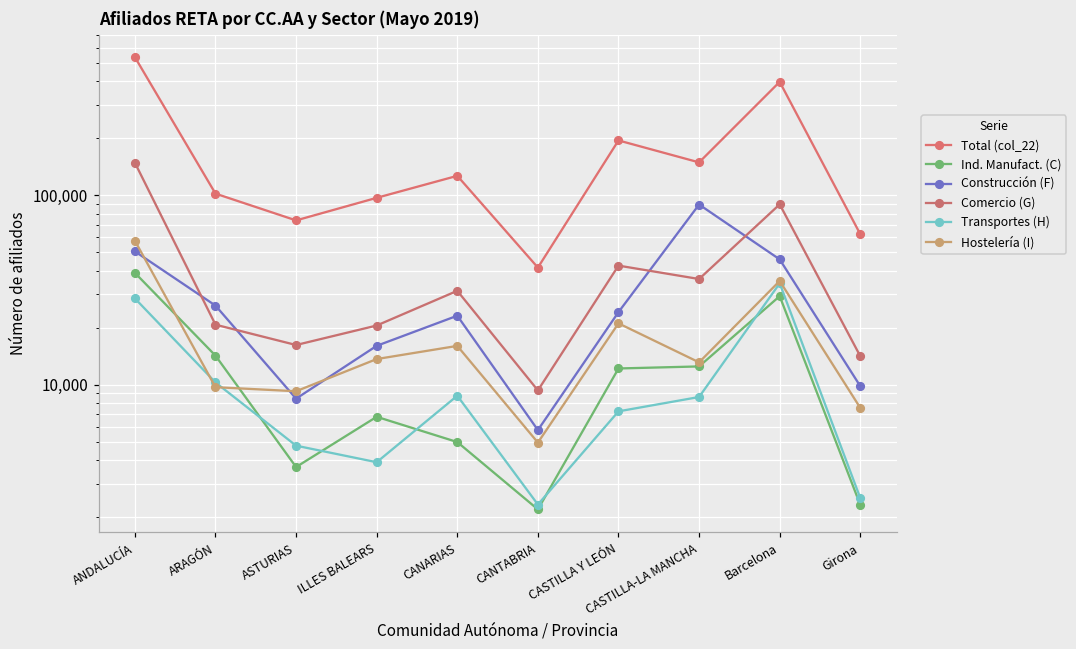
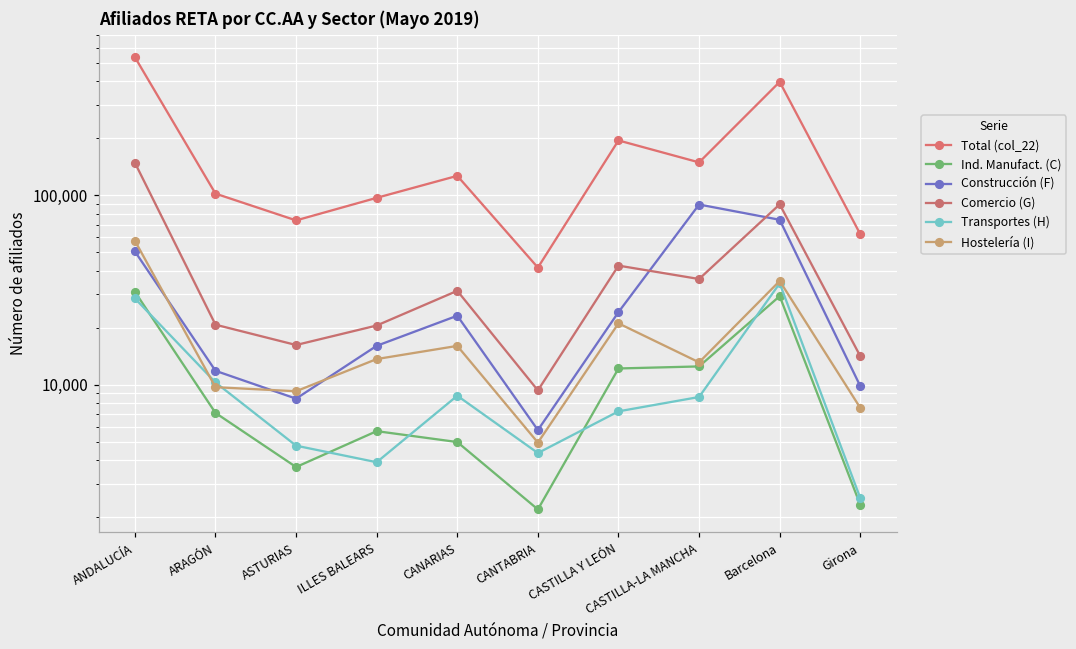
  {
    "Ind. Manufact. (C)": {
-     "ANDALUCÍA": "39,000",
-     "ARAGÓN": "14,000",
+     "ANDALUCÍA": "31,000",
+     "ARAGÓN": "7,100",
      "ASTURIAS": "3,700",
-     "ILLES BALEARS": "6,800",
+     "ILLES BALEARS": "5,700",
      "CANARIAS": "5,000",
      "CANTABRIA": "2,200",
      "CASTILLA Y LEÓN": "12,000",
      "CASTILLA-LA MANCHA": "12,000",
      "Barcelona": "29,000",
      "Girona": "2,300"
    },
    "Construcción (F)": {
      "ANDALUCÍA": "51,000",
-     "ARAGÓN": "26,000",
+     "ARAGÓN": "12,000",
      "ASTURIAS": "8,000",
      "ILLES BALEARS": "16,000",
      "CANARIAS": "23,000",
      "CANTABRIA": "5,800",
      "CASTILLA Y LEÓN": "24,000",
      "CASTILLA-LA MANCHA": "90,000",
-     "Barcelona": "46,000",
+     "Barcelona": "74,000",
      "Girona": "10,000"
    },
    "Transportes (H)": {
      "ANDALUCÍA": "29,000",
      "ARAGÓN": "10,000",
      "ASTURIAS": "4,800",
      "ILLES BALEARS": "3,900",
      "CANARIAS": "9,000",
-     "CANTABRIA": "2,300",
+     "CANTABRIA": "4,400",
      "CASTILLA Y LEÓN": "7,200",
      "CASTILLA-LA MANCHA": "9,000",
      "Girona": "2,500"
    }
  }
